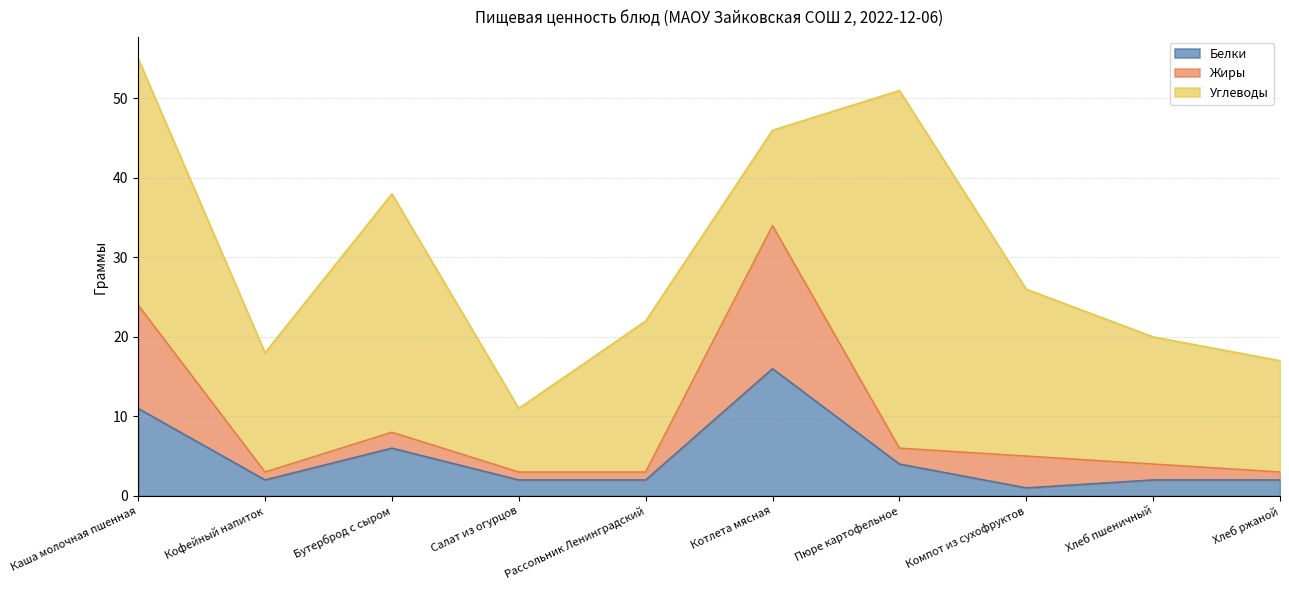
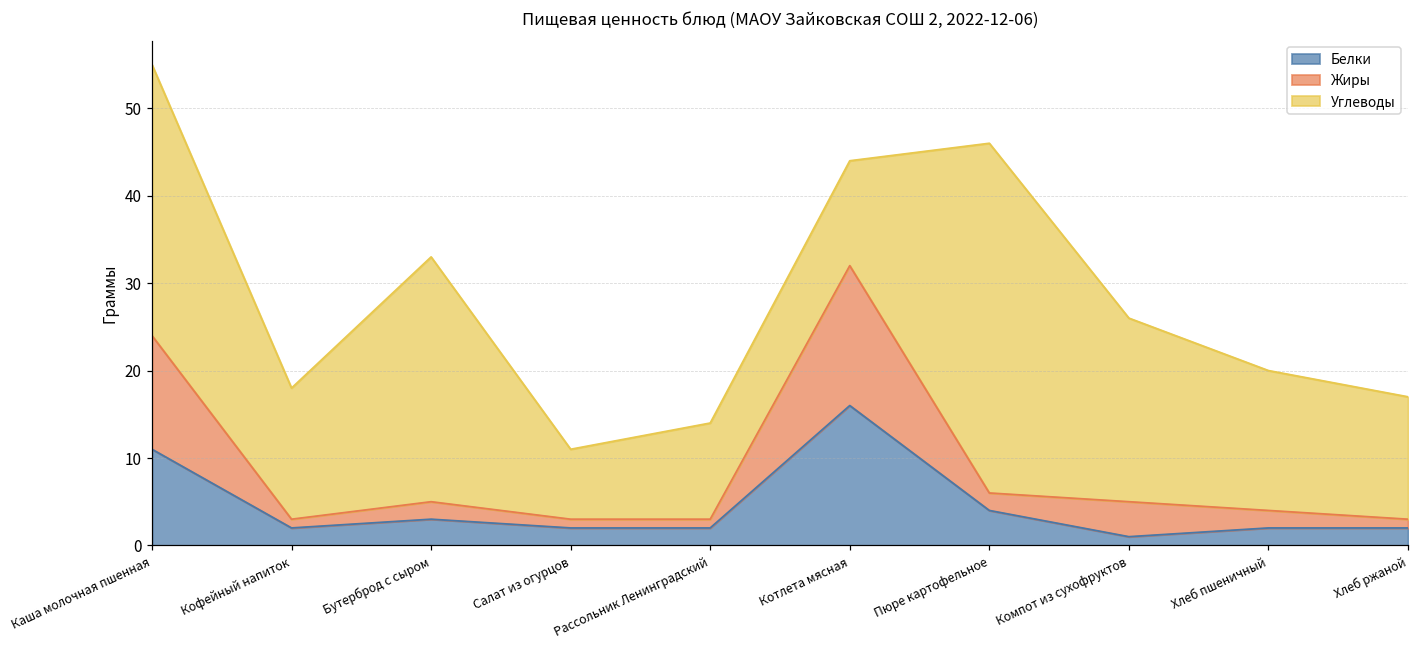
  {
    "Белки": {
      "Каша молочная пшенная": 11,
      "Кофейный напиток": 2,
-     "Бутерброд с сыром": 6,
+     "Бутерброд с сыром": 3,
      "Салат из огурцов": 2,
      "Рассольник Ленинградский": 2,
      "Котлета мясная": 16,
      "Пюре картофельное": 4,
      "Компот из сухофруктов": 1,
      "Хлеб пшеничный": 2,
      "Хлеб ржаной": 2
    },
    "Жиры": {
      "Каша молочная пшенная": 13,
      "Кофейный напиток": 1,
      "Бутерброд с сыром": 2,
      "Салат из огурцов": 1,
      "Рассольник Ленинградский": 1,
-     "Котлета мясная": 18,
+     "Котлета мясная": 16,
      "Пюре картофельное": 2,
      "Компот из сухофруктов": 4,
      "Хлеб пшеничный": 2,
      "Хлеб ржаной": 1
    },
    "Углеводы": {
      "Каша молочная пшенная": 31,
      "Кофейный напиток": 15,
-     "Бутерброд с сыром": 30,
+     "Бутерброд с сыром": 28,
      "Салат из огурцов": 8,
-     "Рассольник Ленинградский": 19,
+     "Рассольник Ленинградский": 11,
      "Котлета мясная": 12,
-     "Пюре картофельное": 45,
+     "Пюре картофельное": 40,
      "Компот из сухофруктов": 21,
      "Хлеб пшеничный": 16,
      "Хлеб ржаной": 14
    }
  }
